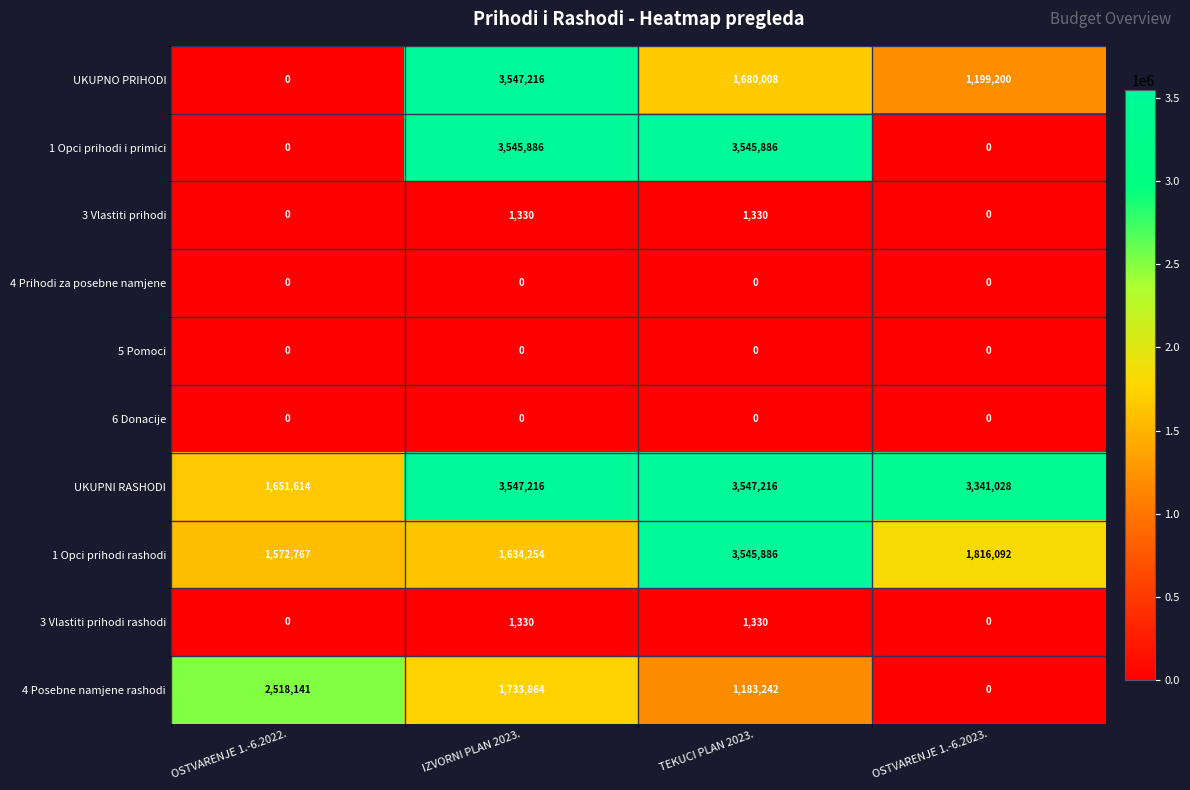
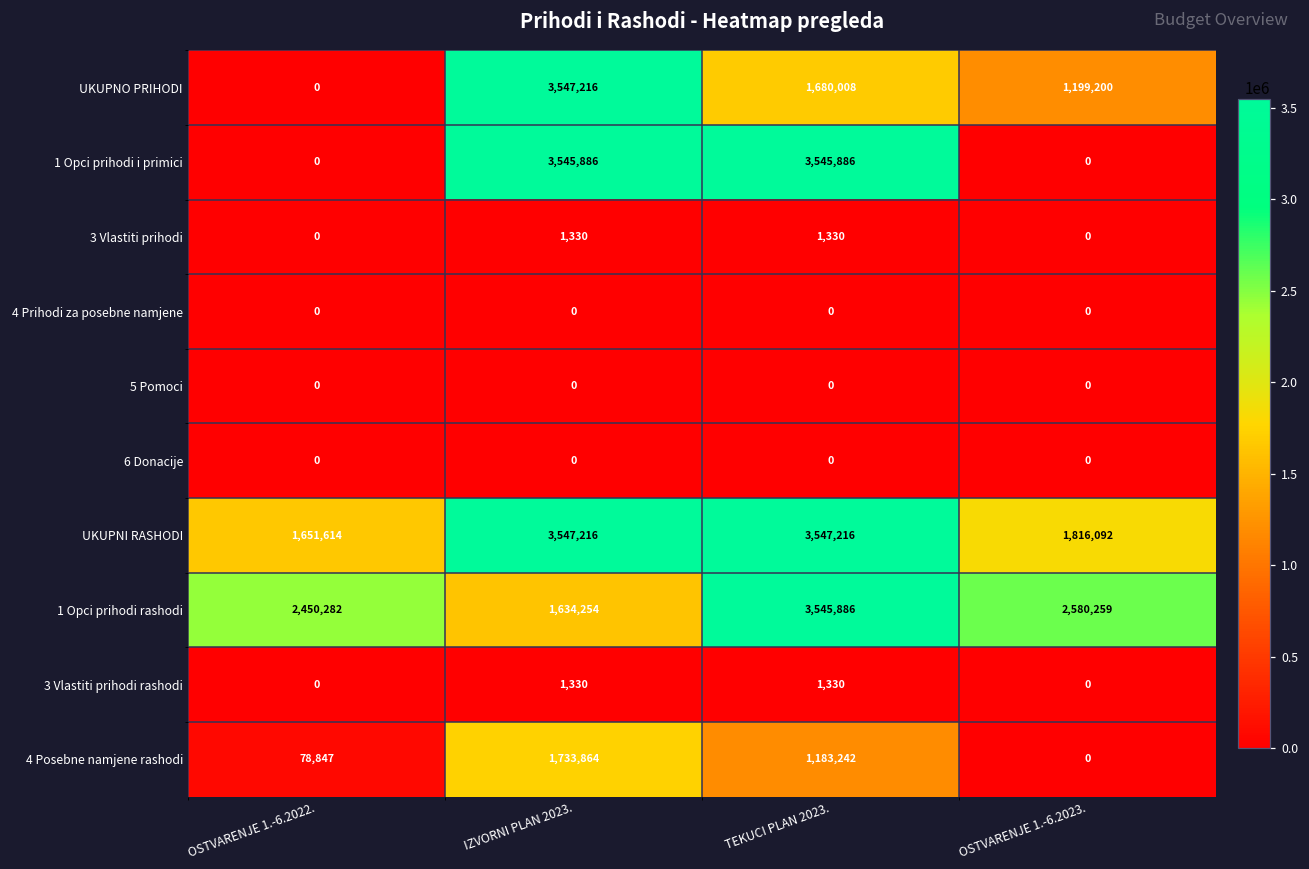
  {
    "UKUPNO PRIHODI": {
      "OSTVARENJE 1.-6.2022.": "0",
      "IZVORNI PLAN 2023.": "3,547,216",
      "TEKUCI PLAN 2023.": "1,680,008",
      "OSTVARENJE 1.-6.2023.": "1,199,200"
    },
    "1 Opci prihodi i primici": {
      "OSTVARENJE 1.-6.2022.": "0",
      "IZVORNI PLAN 2023.": "3,545,886",
      "TEKUCI PLAN 2023.": "3,545,886",
      "OSTVARENJE 1.-6.2023.": "0"
    },
    "3 Vlastiti prihodi": {
      "OSTVARENJE 1.-6.2022.": "0",
      "IZVORNI PLAN 2023.": "1,330",
      "TEKUCI PLAN 2023.": "1,330",
      "OSTVARENJE 1.-6.2023.": "0"
    },
    "4 Prihodi za posebne namjene": {
      "OSTVARENJE 1.-6.2022.": "0",
      "IZVORNI PLAN 2023.": "0",
      "TEKUCI PLAN 2023.": "0",
      "OSTVARENJE 1.-6.2023.": "0"
    },
    "5 Pomoci": {
      "OSTVARENJE 1.-6.2022.": "0",
      "IZVORNI PLAN 2023.": "0",
      "TEKUCI PLAN 2023.": "0",
      "OSTVARENJE 1.-6.2023.": "0"
    },
    "6 Donacije": {
      "OSTVARENJE 1.-6.2022.": "0",
      "IZVORNI PLAN 2023.": "0",
      "TEKUCI PLAN 2023.": "0",
      "OSTVARENJE 1.-6.2023.": "0"
    },
    "UKUPNI RASHODI": {
      "OSTVARENJE 1.-6.2022.": "1,651,614",
      "IZVORNI PLAN 2023.": "3,547,216",
      "TEKUCI PLAN 2023.": "3,547,216",
-     "OSTVARENJE 1.-6.2023.": "3,341,028"
+     "OSTVARENJE 1.-6.2023.": "1,816,092"
    },
    "1 Opci prihodi rashodi": {
-     "OSTVARENJE 1.-6.2022.": "1,572,767",
+     "OSTVARENJE 1.-6.2022.": "2,450,282",
      "IZVORNI PLAN 2023.": "1,634,254",
      "TEKUCI PLAN 2023.": "3,545,886",
-     "OSTVARENJE 1.-6.2023.": "1,816,092"
+     "OSTVARENJE 1.-6.2023.": "2,580,259"
    },
    "3 Vlastiti prihodi rashodi": {
      "OSTVARENJE 1.-6.2022.": "0",
      "IZVORNI PLAN 2023.": "1,330",
      "TEKUCI PLAN 2023.": "1,330",
      "OSTVARENJE 1.-6.2023.": "0"
    },
    "4 Posebne namjene rashodi": {
-     "OSTVARENJE 1.-6.2022.": "2,518,141",
+     "OSTVARENJE 1.-6.2022.": "78,847",
      "IZVORNI PLAN 2023.": "1,733,864",
      "TEKUCI PLAN 2023.": "1,183,242",
      "OSTVARENJE 1.-6.2023.": "0"
    }
  }
